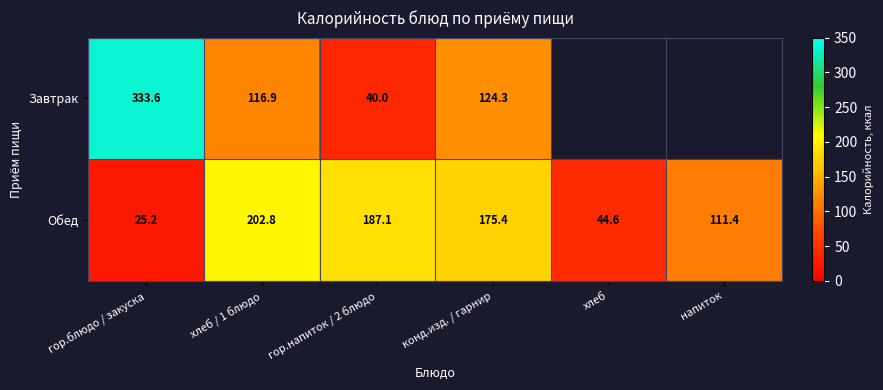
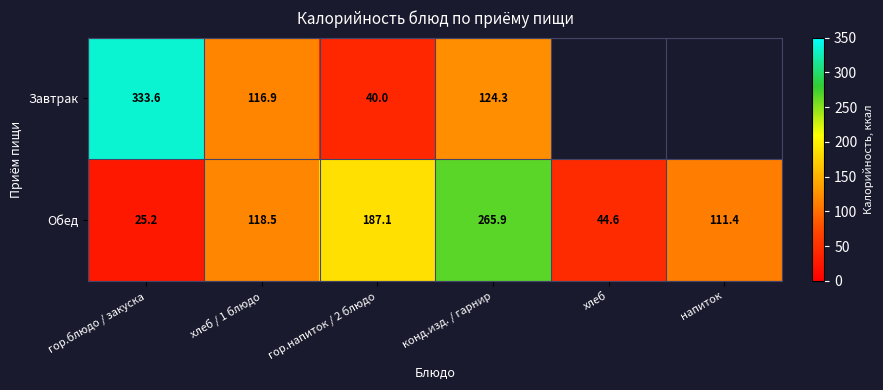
  {
    "Завтрак": {
      "гор.блюдо / закуска": 333.6,
      "хлеб / 1 блюдо": 116.9,
      "гор.напиток / 2 блюдо": 40.0,
      "конд.изд. / гарнир": 124.3
    },
    "Обед": {
      "гор.блюдо / закуска": 25.2,
-     "хлеб / 1 блюдо": 202.8,
+     "хлеб / 1 блюдо": 118.5,
      "гор.напиток / 2 блюдо": 187.1,
-     "конд.изд. / гарнир": 175.4,
+     "конд.изд. / гарнир": 265.9,
      "хлеб": 44.6,
      "напиток": 111.4
    }
  }
